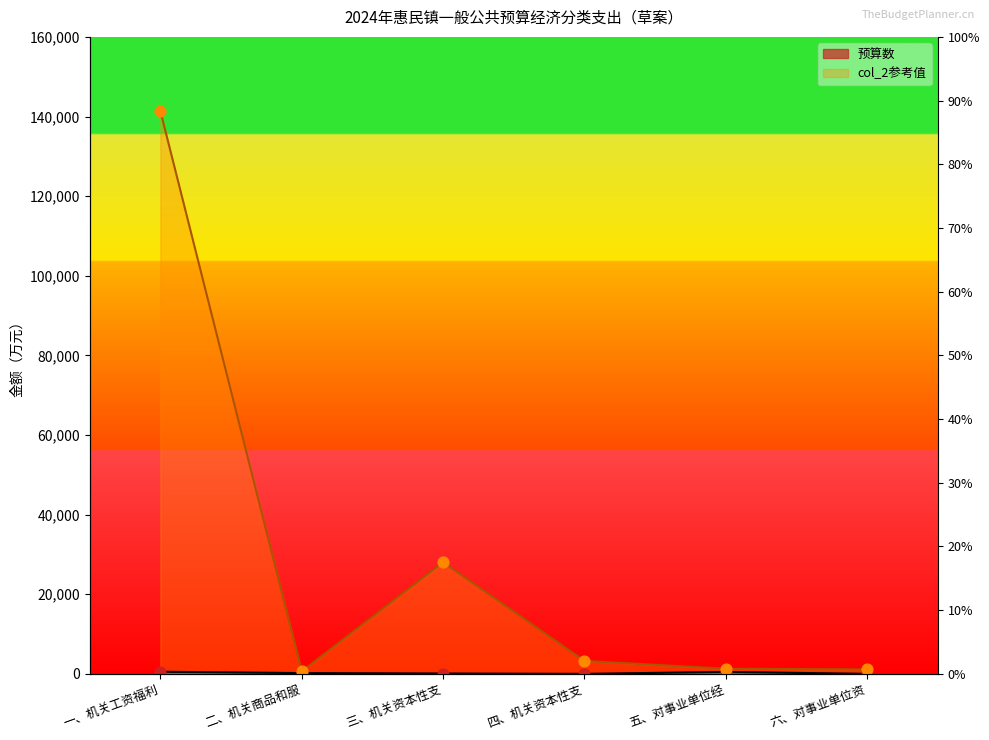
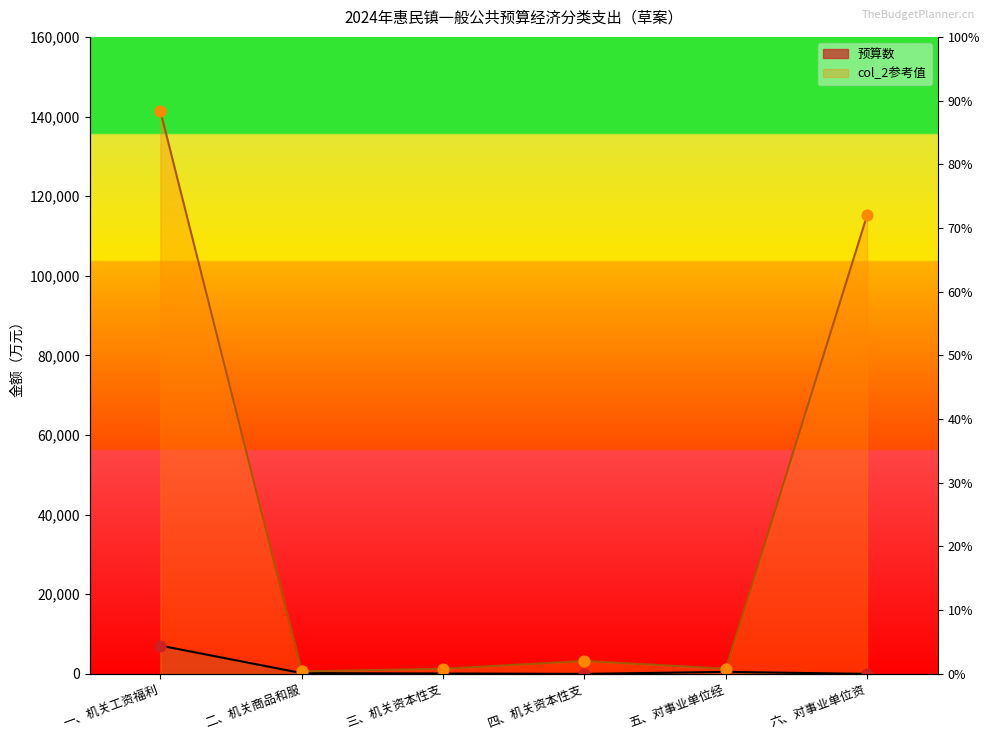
  {
    "预算数": {
-     "一、机关工资福利": "1,000",
+     "一、机关工资福利": "7,000",
      "三、机关资本性支": "0",
      "四、机关资本性支": "0",
      "五、对事业单位经": "0",
      "六、对事业单位资": "0"
    },
    "col_2参考值": {
      "一、机关工资福利": "141,000",
-     "三、机关资本性支": "28,000",
+     "三、机关资本性支": "1,000",
      "四、机关资本性支": "3,000",
      "五、对事业单位经": "1,000",
-     "六、对事业单位资": "1,000"
+     "六、对事业单位资": "115,000"
    }
  }
